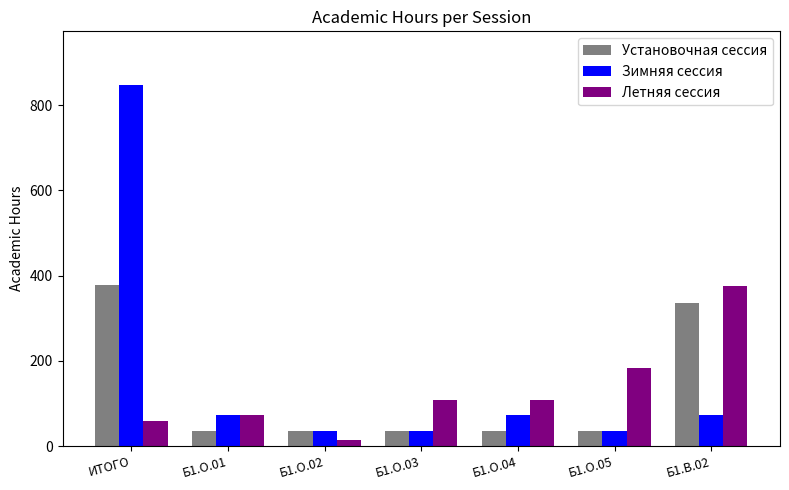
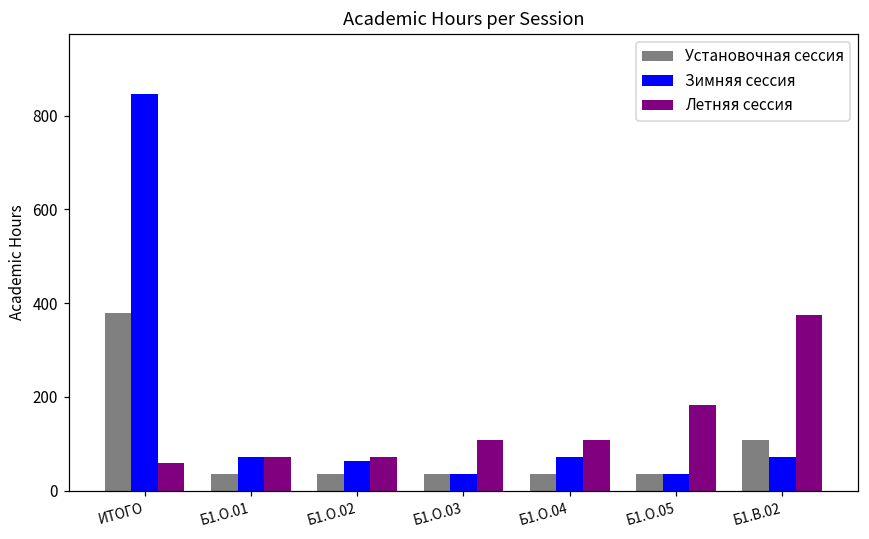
  {
    "Установочная сессия": {
      "ИТОГО": 380,
      "Б1.О.01": 40,
      "Б1.О.02": 40,
      "Б1.О.03": 40,
      "Б1.О.04": 40,
      "Б1.О.05": 40,
-     "Б1.В.02": 340
+     "Б1.В.02": 110
    },
    "Зимняя сессия": {
      "ИТОГО": 850,
      "Б1.О.01": 70,
-     "Б1.О.02": 40,
+     "Б1.О.02": 60,
      "Б1.О.03": 40,
      "Б1.О.04": 70,
      "Б1.О.05": 40,
      "Б1.В.02": 70
    },
    "Летняя сессия": {
      "ИТОГО": 60,
      "Б1.О.01": 70,
-     "Б1.О.02": 10,
+     "Б1.О.02": 70,
      "Б1.О.03": 110,
      "Б1.О.04": 110,
      "Б1.О.05": 180,
      "Б1.В.02": 380
    }
  }
